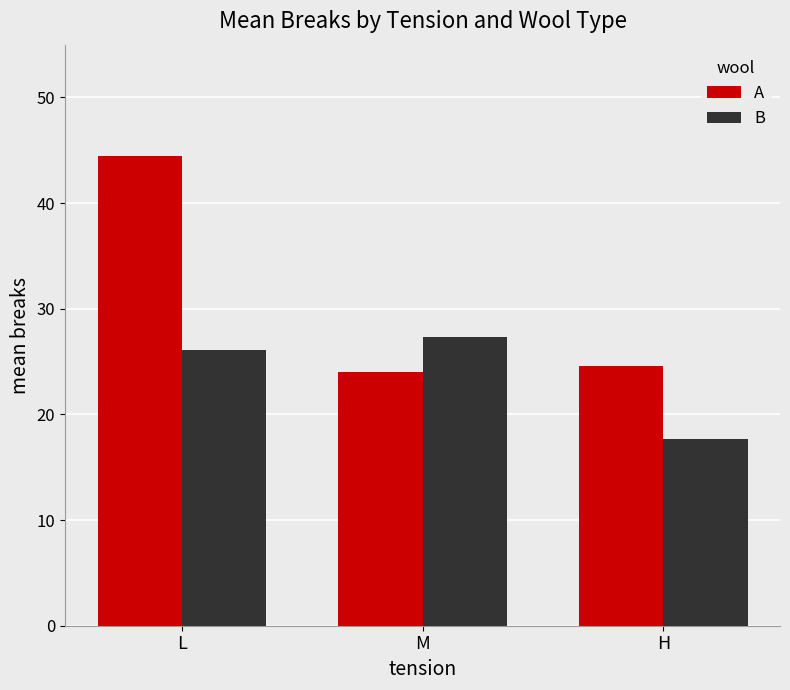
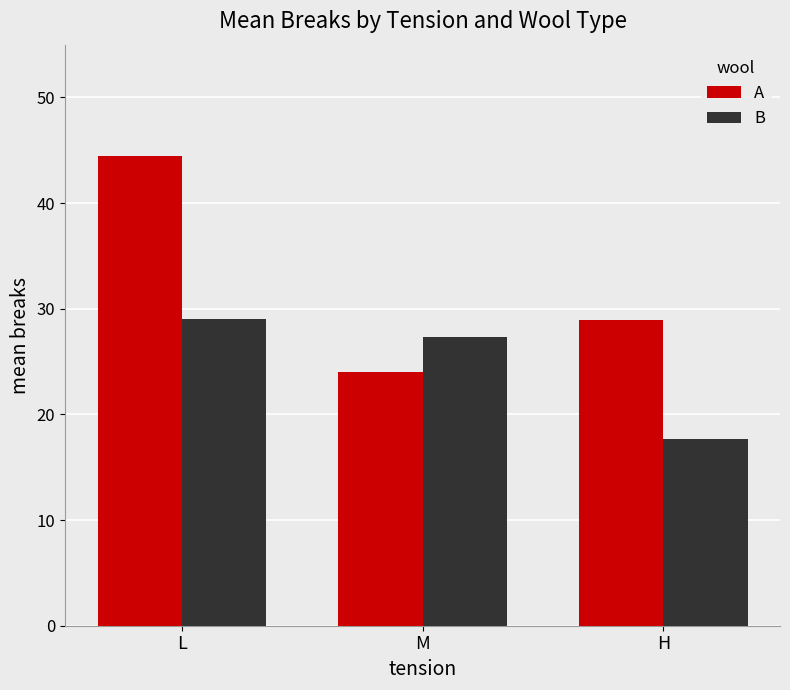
  {
    "A": {
      "L": 44.4,
      "M": 24.0,
-     "H": 24.6
+     "H": 28.9
    },
    "B": {
-     "L": 26.1,
+     "L": 29.0,
      "M": 27.3,
      "H": 17.7
    }
  }
